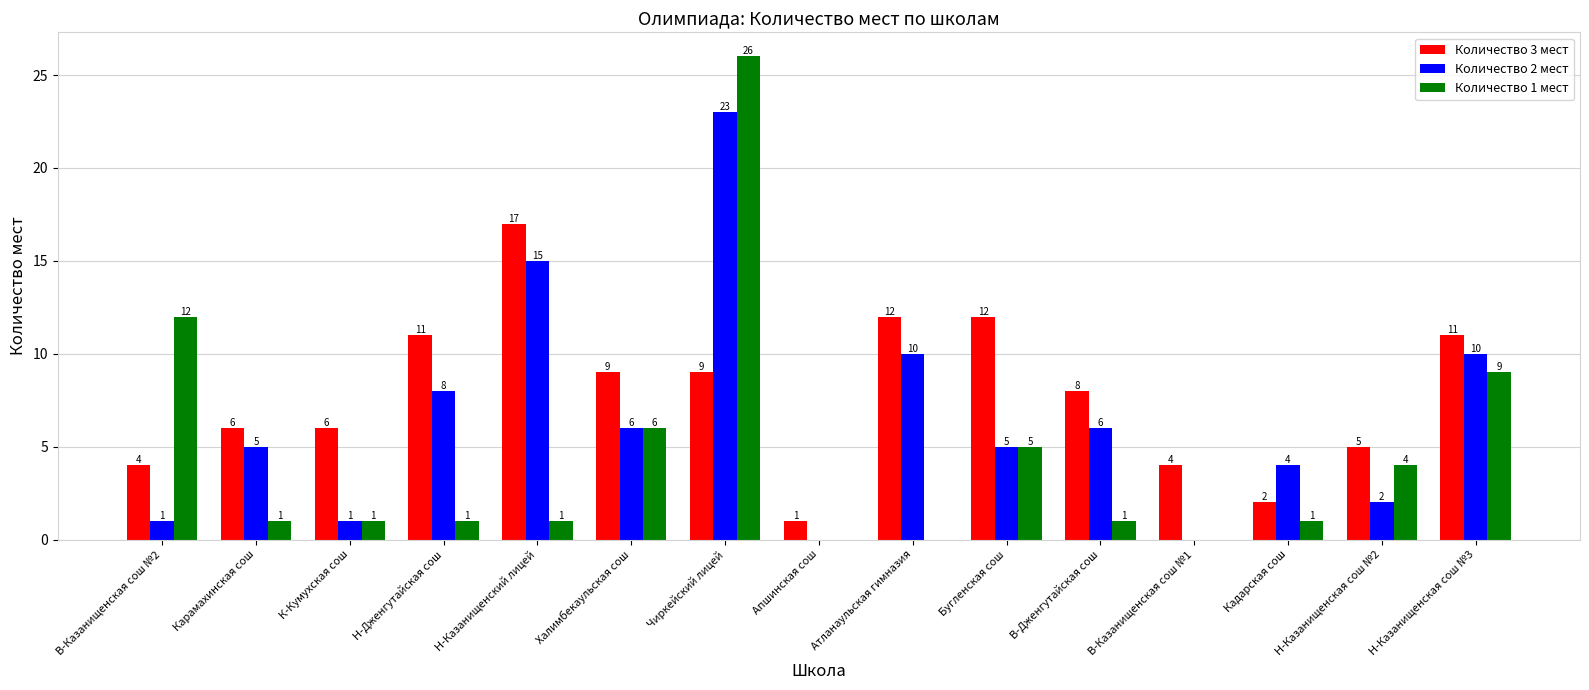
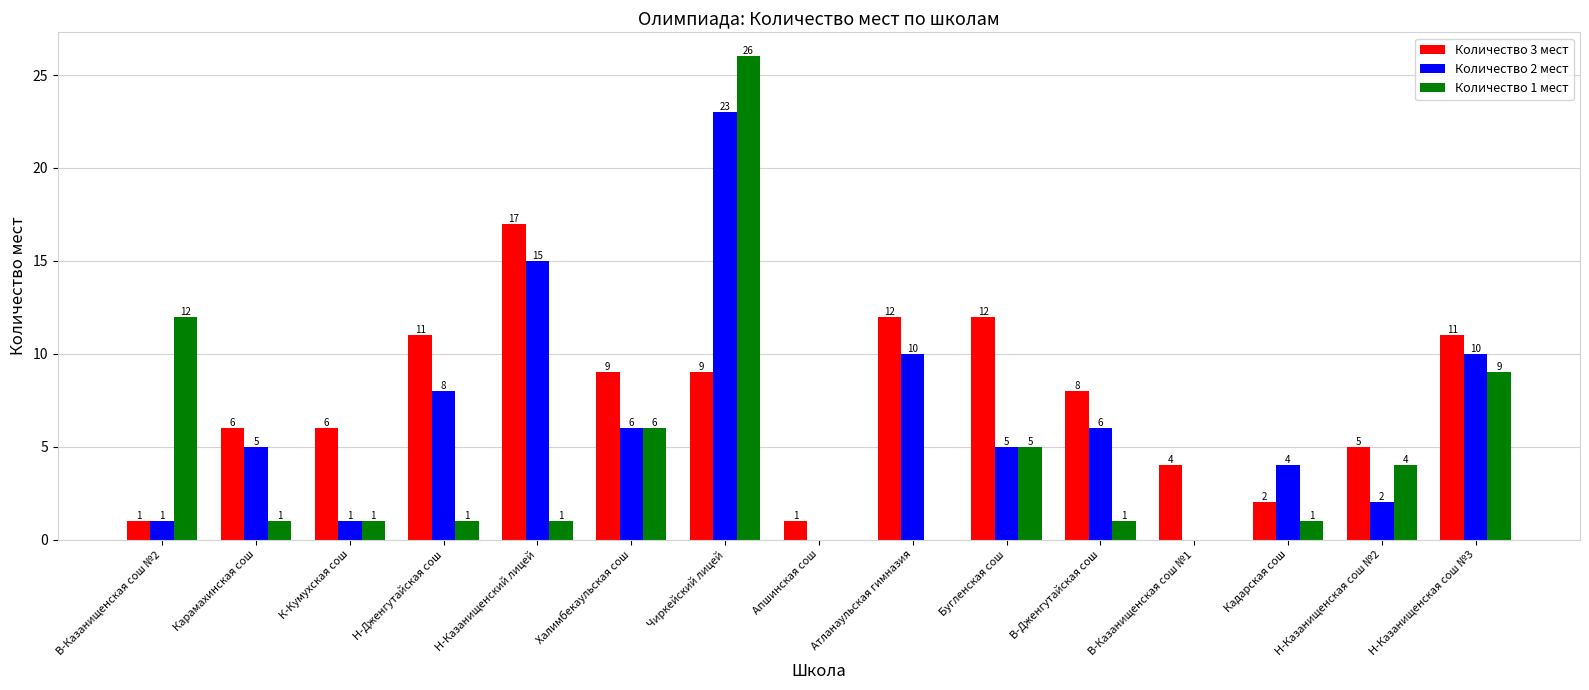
  {
    "Количество 3 мест": {
-     "В-Казанищенская сош №2": 4,
+     "В-Казанищенская сош №2": 1,
      "Карамахинская сош": 6,
      "К-Кумухская сош": 6,
      "Н-Дженгутайская сош": 11,
      "Н-Казанищенский лицей": 17,
      "Халимбекаульская сош": 9,
      "Чиркейский лицей": 9,
      "Апшинская сош": 1,
      "Атланаульская гимназия": 12,
      "Бугленская сош": 12,
      "В-Дженгутайская сош": 8,
      "В-Казанищенская сош №1": 4,
      "Кадарская сош": 2,
      "Н-Казанищенская сош №2": 5,
      "Н-Казанищенская сош №3": 11
    },
    "Количество 2 мест": {
      "В-Казанищенская сош №2": 1,
      "Карамахинская сош": 5,
      "К-Кумухская сош": 1,
      "Н-Дженгутайская сош": 8,
      "Н-Казанищенский лицей": 15,
      "Халимбекаульская сош": 6,
      "Чиркейский лицей": 23,
      "Атланаульская гимназия": 10,
      "Бугленская сош": 5,
      "В-Дженгутайская сош": 6,
      "Кадарская сош": 4,
      "Н-Казанищенская сош №2": 2,
      "Н-Казанищенская сош №3": 10
    },
    "Количество 1 мест": {
      "В-Казанищенская сош №2": 12,
      "Карамахинская сош": 1,
      "К-Кумухская сош": 1,
      "Н-Дженгутайская сош": 1,
      "Н-Казанищенский лицей": 1,
      "Халимбекаульская сош": 6,
      "Чиркейский лицей": 26,
      "Бугленская сош": 5,
      "В-Дженгутайская сош": 1,
      "Кадарская сош": 1,
      "Н-Казанищенская сош №2": 4,
      "Н-Казанищенская сош №3": 9
    }
  }
